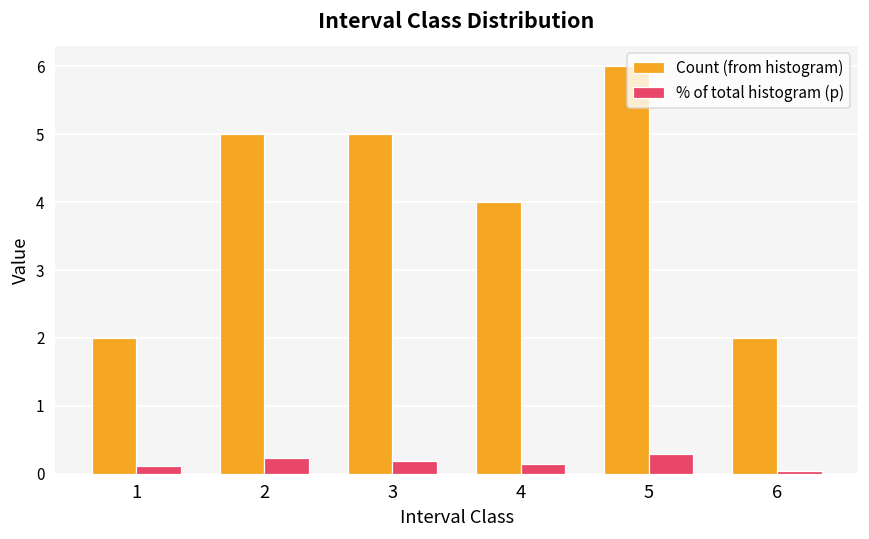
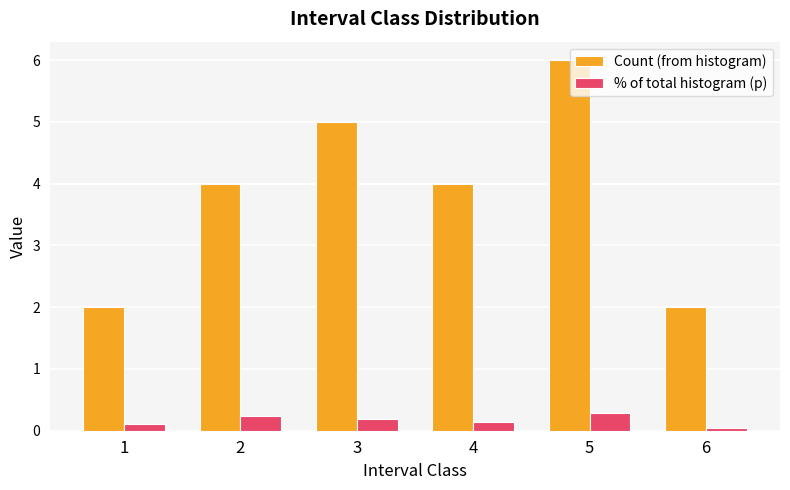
  {
    "Count (from histogram)": {
      "1": 2,
-     "2": 5,
+     "2": 4,
      "3": 5,
      "4": 4,
      "5": 6,
      "6": 2
    },
    "% of total histogram (p)": {
      "1": 0.1,
      "2": 0.2,
      "3": 0.2,
      "4": 0.1,
      "5": 0.3,
      "6": 0.0
    }
  }
